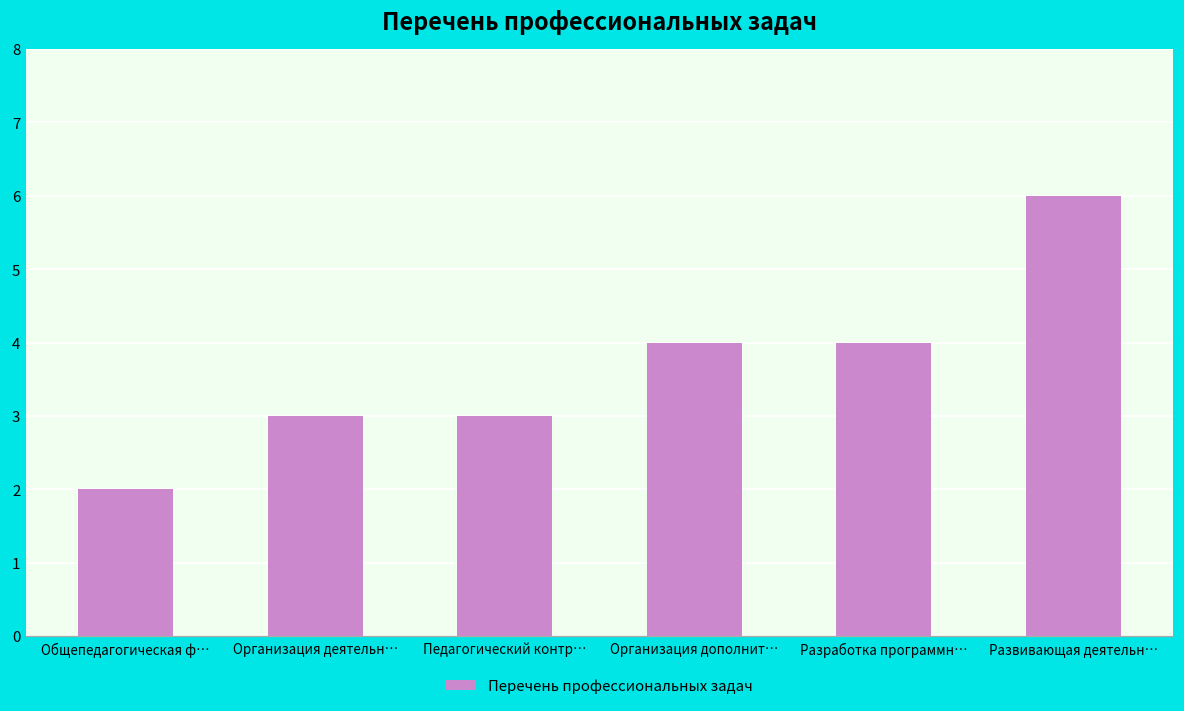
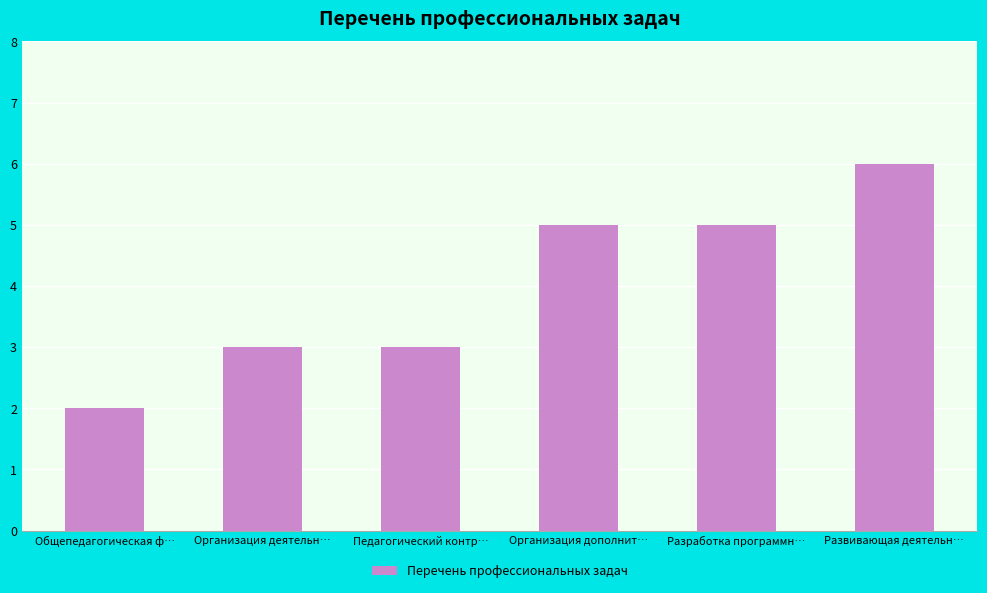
  {
    "Общепедагогическая ф…": 2,
    "Организация деятельн…": 3,
    "Педагогический контр…": 3,
-   "Организация дополнит…": 4,
-   "Разработка программн…": 4,
+   "Организация дополнит…": 5,
+   "Разработка программн…": 5,
    "Развивающая деятельн…": 6
  }
